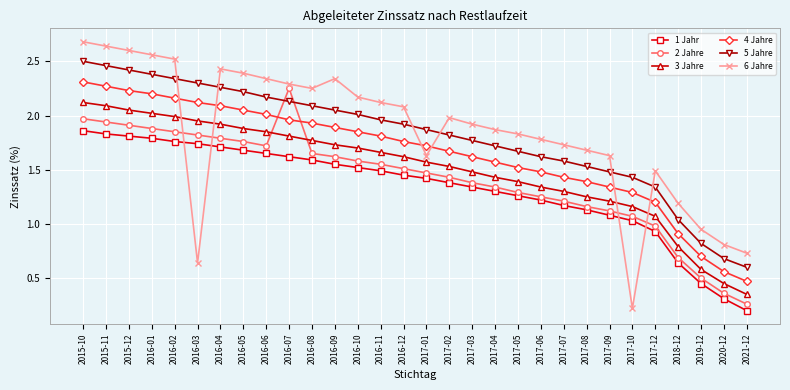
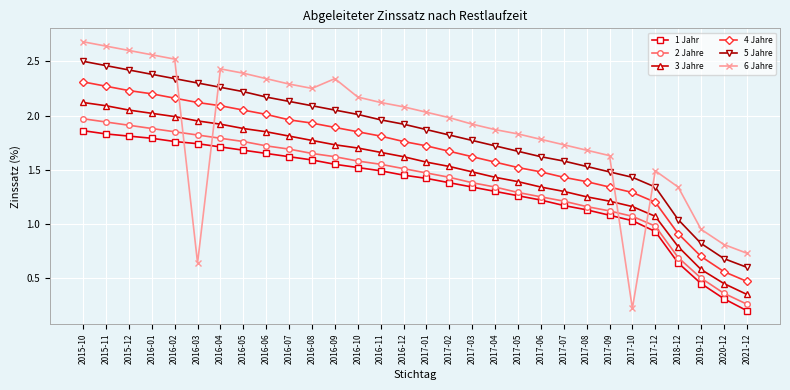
  {
    "2 Jahre": {
      "2015-10": 1.97,
      "2015-11": 1.94,
      "2015-12": 1.91,
      "2016-01": 1.88,
      "2016-02": 1.85,
      "2016-03": 1.82,
      "2016-04": 1.79,
      "2016-05": 1.76,
      "2016-06": 1.72,
-     "2016-07": 2.25,
+     "2016-07": 1.69,
      "2016-08": 1.65,
      "2016-09": 1.62,
      "2016-10": 1.58,
      "2016-11": 1.55,
      "2016-12": 1.51,
      "2017-01": 1.47,
      "2017-02": 1.43,
      "2017-03": 1.38,
      "2017-04": 1.34,
      "2017-05": 1.29,
      "2017-06": 1.25,
      "2017-07": 1.21,
      "2017-08": 1.16,
      "2017-09": 1.12,
      "2017-10": 1.07,
      "2017-12": 0.98,
      "2018-12": 0.69,
      "2019-12": 0.50,
      "2020-12": 0.36,
      "2021-12": 0.26
    },
    "4 Jahre": {
      "2015-10": 2.31,
      "2015-11": 2.27,
      "2015-12": 2.23,
      "2016-01": 2.20,
      "2016-02": 2.16,
      "2016-03": 2.12,
      "2016-04": 2.09,
      "2016-05": 2.05,
      "2016-06": 2.01,
      "2016-07": 1.96,
      "2016-08": 1.93,
      "2016-09": 1.89,
      "2016-10": 1.85,
      "2016-11": 1.81,
      "2016-12": 1.76,
      "2017-01": 1.72,
      "2017-02": 1.67,
      "2017-03": 1.62,
      "2017-04": 1.57,
      "2017-05": 1.52,
      "2017-06": 1.48,
      "2017-07": 1.43,
      "2017-08": 1.39,
      "2017-09": 1.34,
      "2017-10": 1.29,
      "2017-12": 1.20,
      "2018-12": 0.91,
      "2019-12": 0.70,
      "2020-12": 0.56,
      "2021-12": 0.47
    },
    "6 Jahre": {
      "2015-10": 2.68,
      "2015-11": 2.64,
      "2015-12": 2.60,
      "2016-01": 2.56,
      "2016-02": 2.52,
      "2016-03": 0.64,
      "2016-04": 2.43,
      "2016-05": 2.39,
      "2016-06": 2.34,
      "2016-07": 2.29,
      "2016-08": 2.25,
      "2016-09": 2.34,
      "2016-10": 2.17,
      "2016-11": 2.12,
      "2016-12": 2.08,
-     "2017-01": 1.63,
+     "2017-01": 2.03,
      "2017-02": 1.98,
      "2017-03": 1.92,
      "2017-04": 1.87,
      "2017-05": 1.83,
      "2017-06": 1.78,
      "2017-07": 1.73,
      "2017-08": 1.68,
      "2017-09": 1.63,
      "2017-10": 0.22,
      "2017-12": 1.49,
-     "2018-12": 1.19,
+     "2018-12": 1.34,
      "2019-12": 0.95,
      "2020-12": 0.81,
      "2021-12": 0.73
    }
  }
